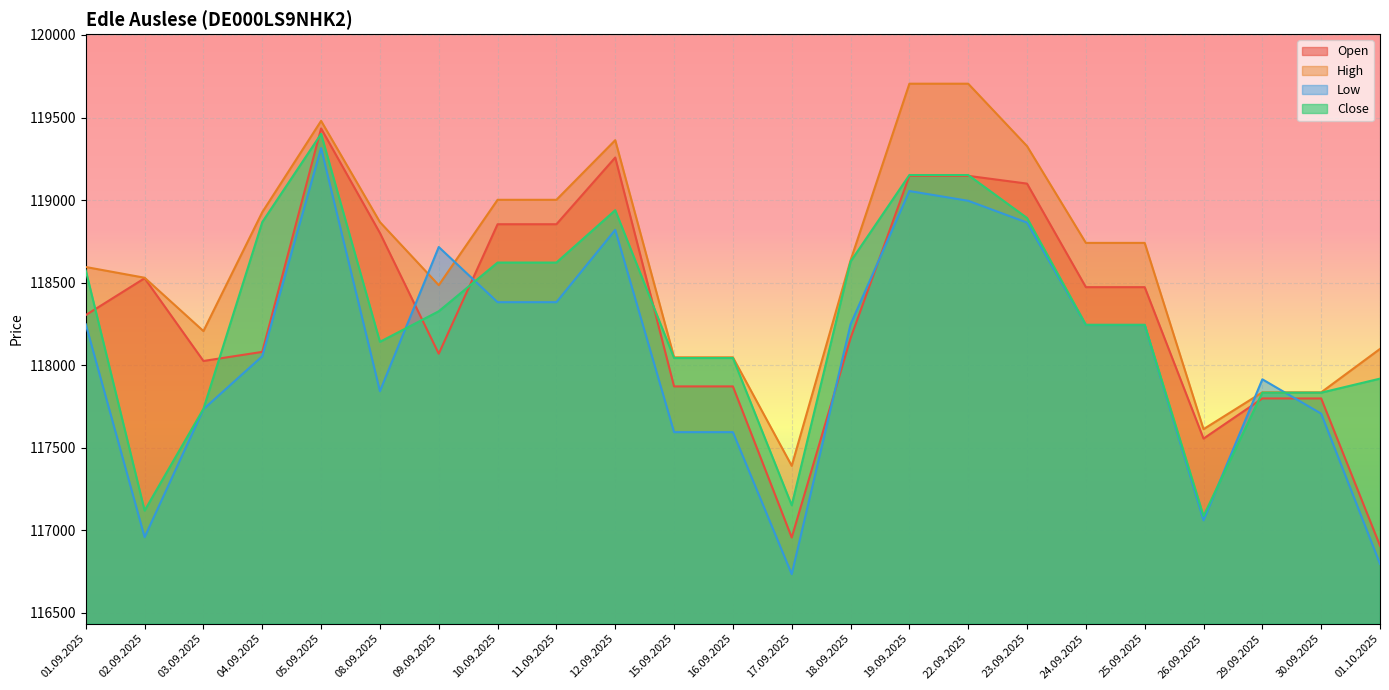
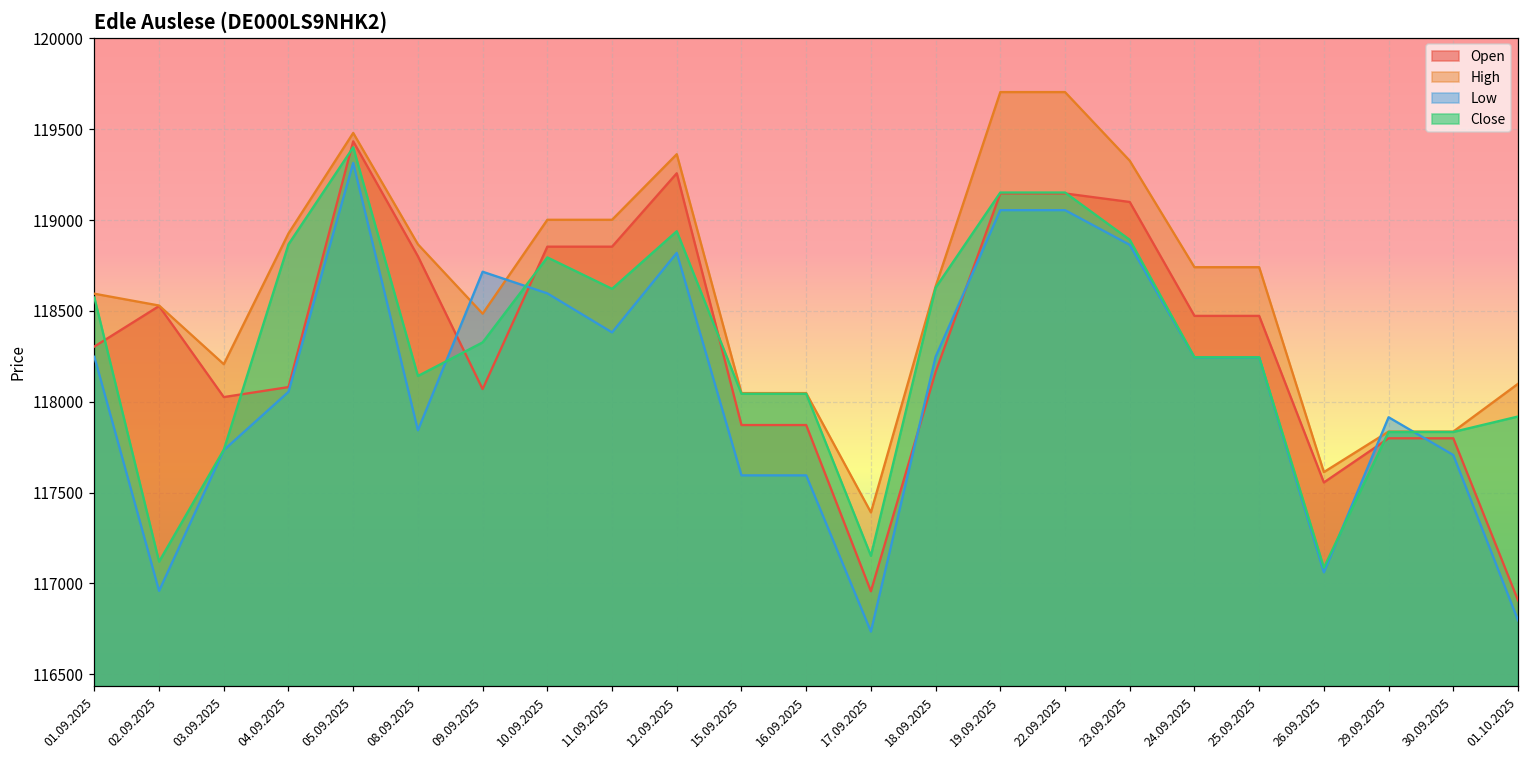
  {
    "Low": {
      "01.09.2025": 118250,
      "02.09.2025": 116960,
      "04.09.2025": 118060,
      "05.09.2025": 119320,
      "08.09.2025": 117840,
      "09.09.2025": 118720,
-     "10.09.2025": 118380,
+     "10.09.2025": 118600,
      "11.09.2025": 118380,
      "12.09.2025": 118820,
      "15.09.2025": 117600,
      "16.09.2025": 117600,
      "17.09.2025": 116740,
      "18.09.2025": 118250,
      "19.09.2025": 119060,
-     "22.09.2025": 119000,
+     "22.09.2025": 119060,
      "23.09.2025": 118860,
      "26.09.2025": 117060,
      "29.09.2025": 117920,
      "30.09.2025": 117710,
      "01.10.2025": 116800
    },
    "Close": {
      "01.09.2025": 118570,
      "02.09.2025": 117120,
      "04.09.2025": 118870,
      "05.09.2025": 119400,
      "08.09.2025": 118140,
      "09.09.2025": 118330,
-     "10.09.2025": 118620,
+     "10.09.2025": 118800,
      "11.09.2025": 118620,
      "12.09.2025": 118940,
      "17.09.2025": 117150,
      "23.09.2025": 118890,
      "26.09.2025": 117090,
      "01.10.2025": 117920
    }
  }
